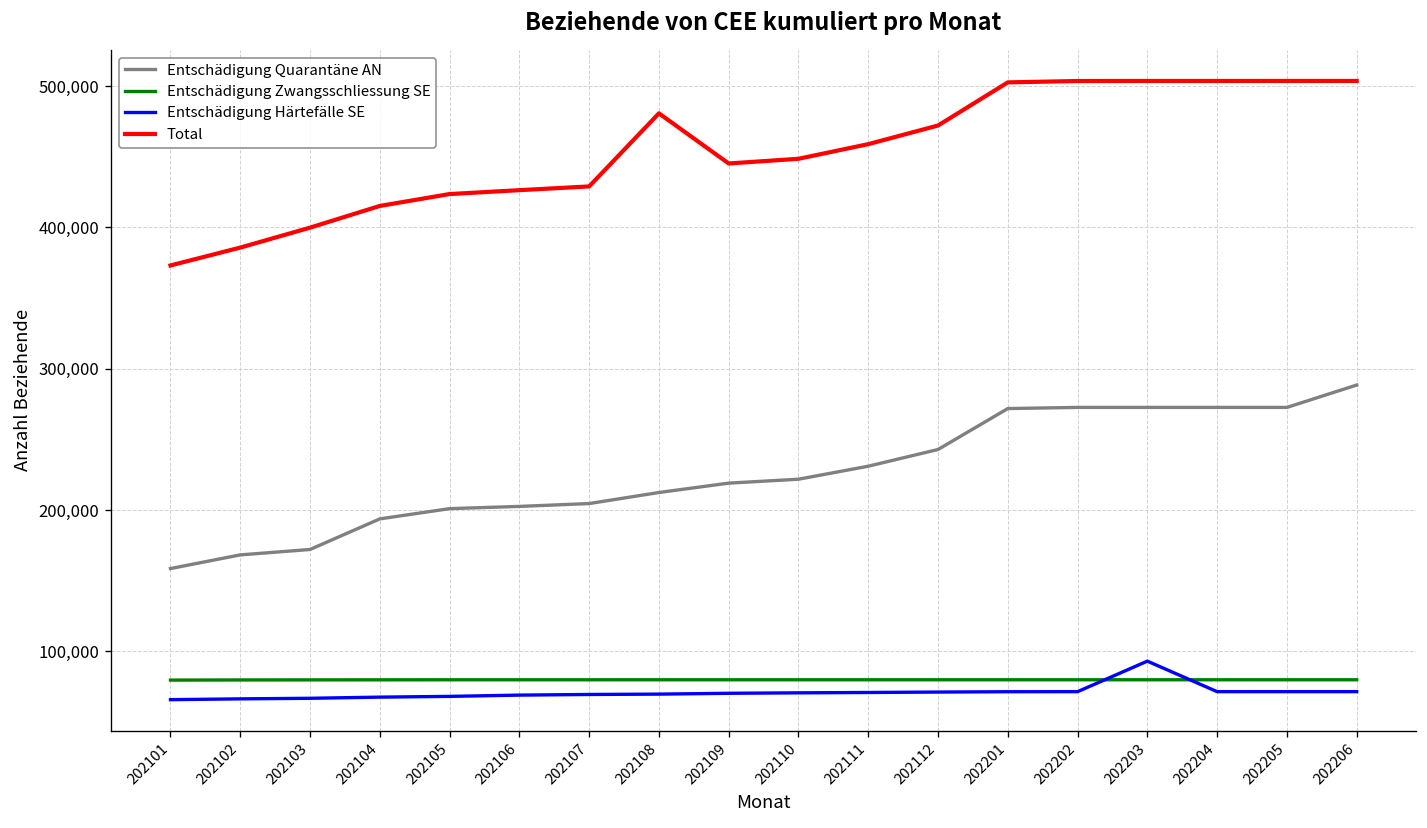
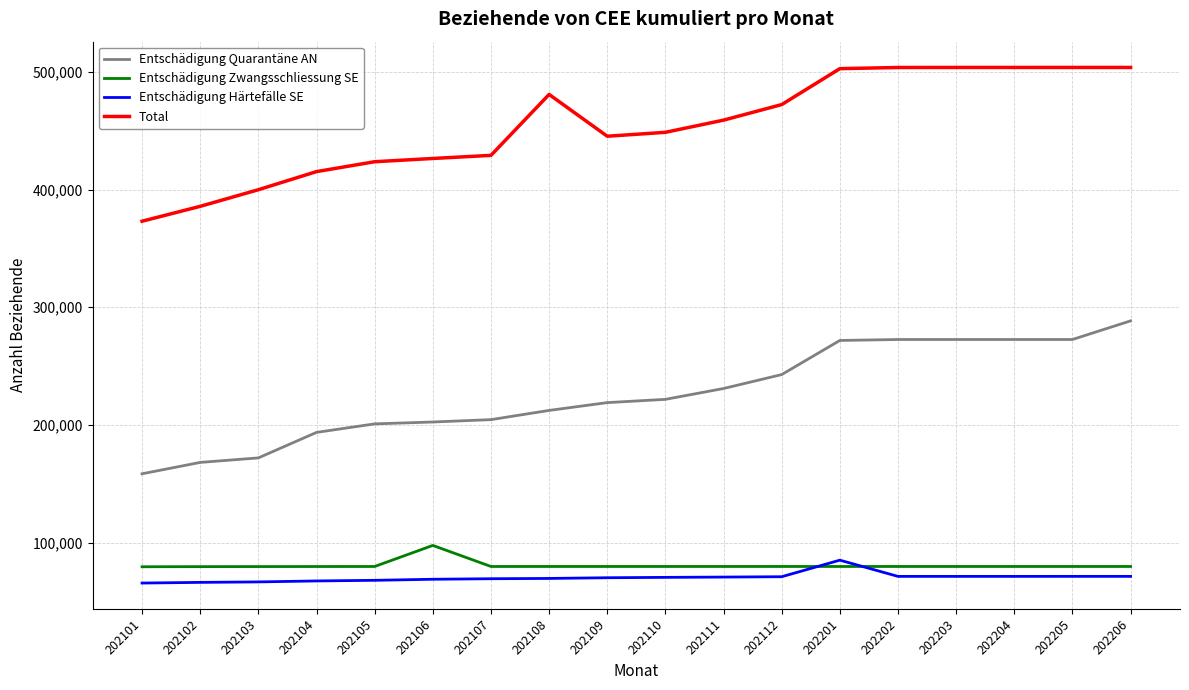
  {
    "Entschädigung Quarantäne AN": {
      "202101": "159,000",
      "202102": "168,000",
      "202103": "172,000",
      "202104": "194,000",
      "202105": "201,000",
      "202106": "203,000",
      "202107": "205,000",
      "202108": "212,000",
      "202109": "219,000",
      "202110": "222,000",
      "202111": "231,000",
      "202112": "243,000",
      "202201": "272,000",
      "202202": "273,000",
      "202203": "273,000",
      "202204": "273,000",
      "202205": "273,000",
      "202206": "288,000"
    },
    "Entschädigung Zwangsschliessung SE": {
      "202101": "80,000",
      "202102": "80,000",
      "202103": "80,000",
      "202104": "80,000",
      "202105": "80,000",
-     "202106": "80,000",
+     "202106": "98,000",
      "202107": "80,000",
      "202108": "80,000",
      "202109": "80,000",
      "202110": "80,000",
      "202111": "80,000",
      "202112": "80,000",
      "202201": "80,000",
      "202202": "80,000",
      "202203": "80,000",
      "202204": "80,000",
      "202205": "80,000",
      "202206": "80,000"
    },
    "Entschädigung Härtefälle SE": {
      "202101": "66,000",
      "202102": "66,000",
      "202103": "67,000",
      "202104": "68,000",
      "202105": "68,000",
      "202106": "69,000",
      "202107": "69,000",
      "202108": "70,000",
      "202109": "70,000",
      "202110": "71,000",
      "202111": "71,000",
      "202112": "71,000",
-     "202201": "71,000",
+     "202201": "85,000",
      "202202": "71,000",
-     "202203": "93,000",
+     "202203": "71,000",
      "202204": "71,000",
      "202205": "71,000",
      "202206": "71,000"
    },
    "Total": {
      "202101": "373,000",
      "202102": "386,000",
      "202103": "400,000",
      "202104": "415,000",
      "202105": "424,000",
      "202106": "426,000",
      "202107": "429,000",
      "202108": "481,000",
      "202109": "445,000",
      "202110": "449,000",
      "202111": "459,000",
      "202112": "472,000",
      "202201": "503,000",
      "202202": "504,000",
      "202203": "504,000",
      "202204": "504,000",
      "202205": "504,000",
      "202206": "504,000"
    }
  }
